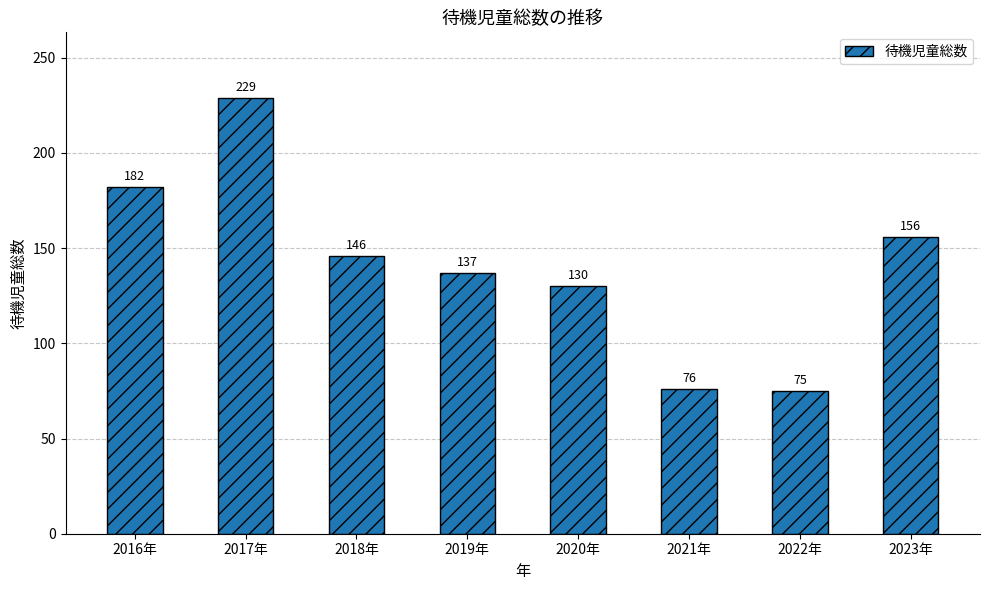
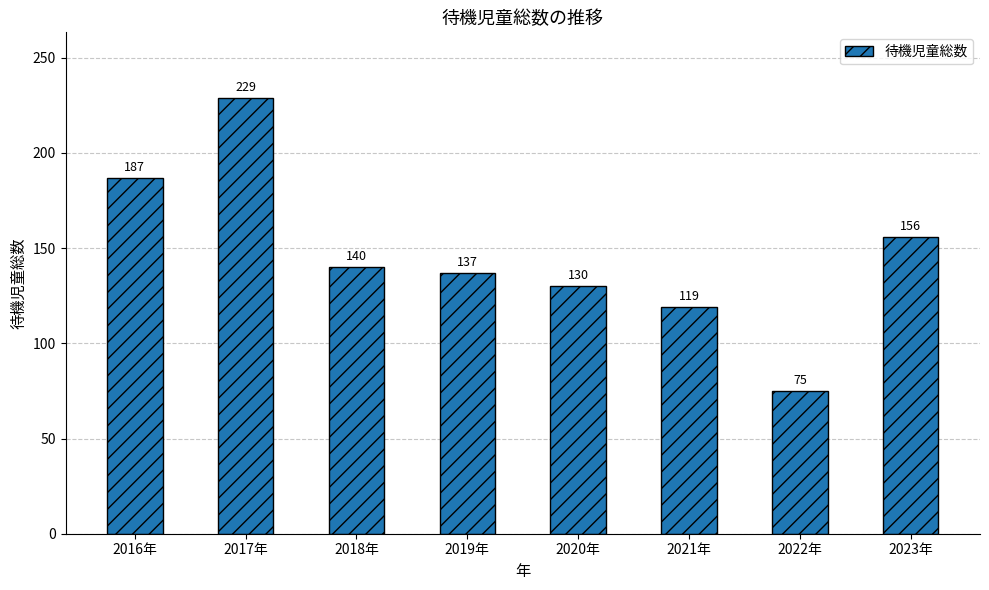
  {
-   "2016年": 182,
+   "2016年": 187,
    "2017年": 229,
-   "2018年": 146,
+   "2018年": 140,
    "2019年": 137,
    "2020年": 130,
-   "2021年": 76,
+   "2021年": 119,
    "2022年": 75,
    "2023年": 156
  }
